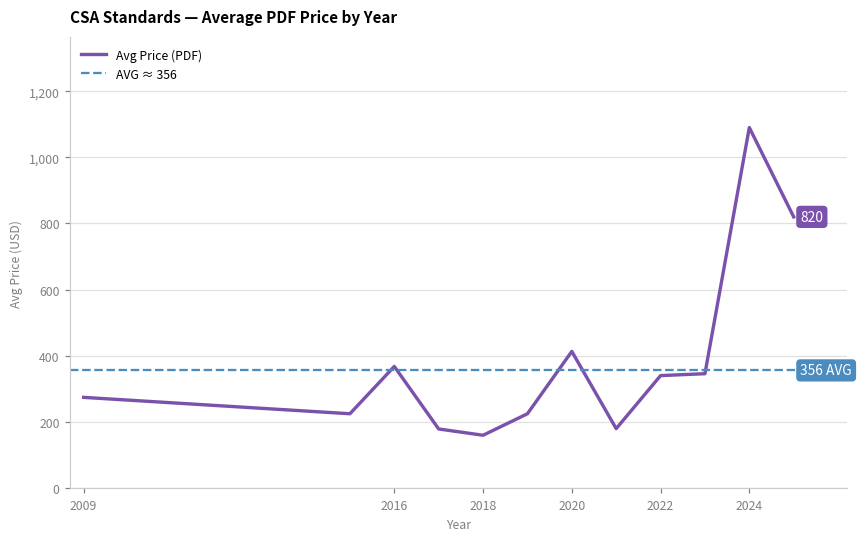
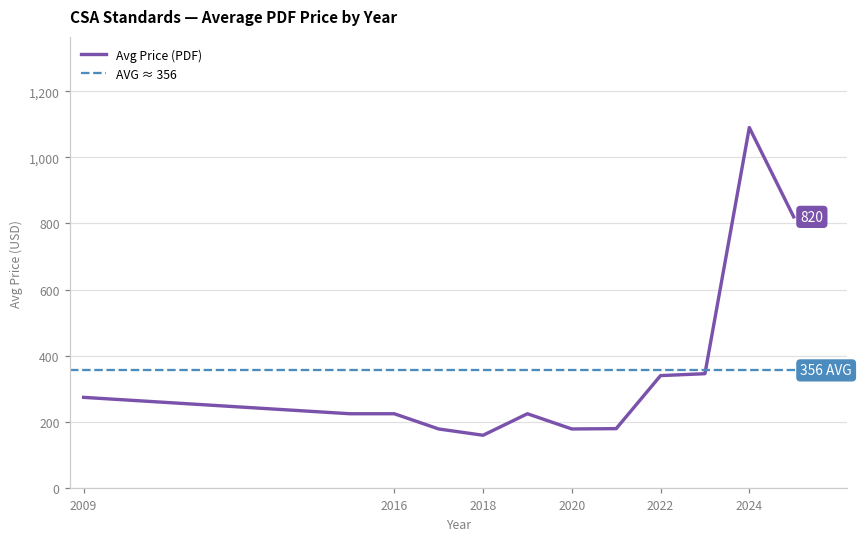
  {
    "2009": "270",
-   "2016": "370",
+   "2016": "230",
    "2018": "160",
-   "2020": "410",
+   "2020": "180",
    "2022": "340",
    "2024": "1,090"
  }
